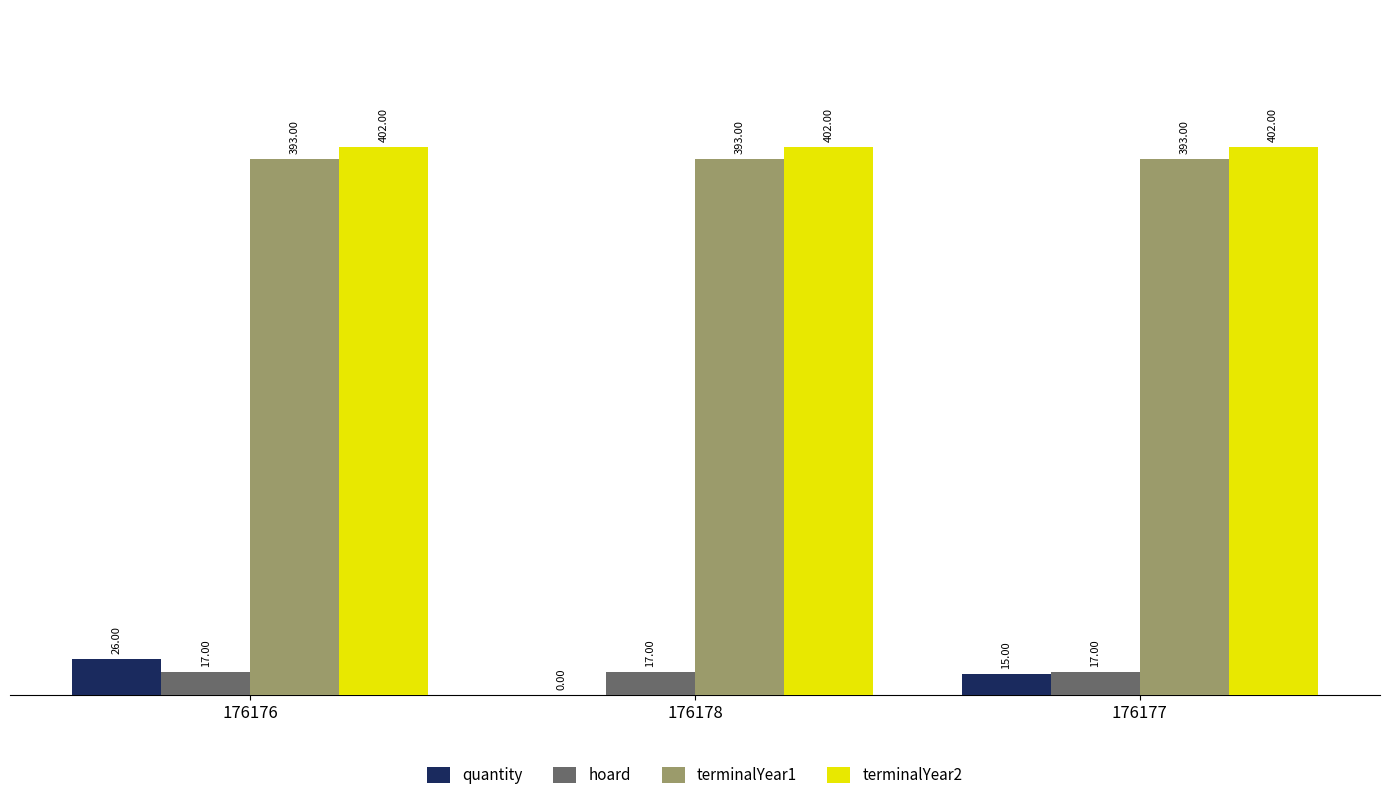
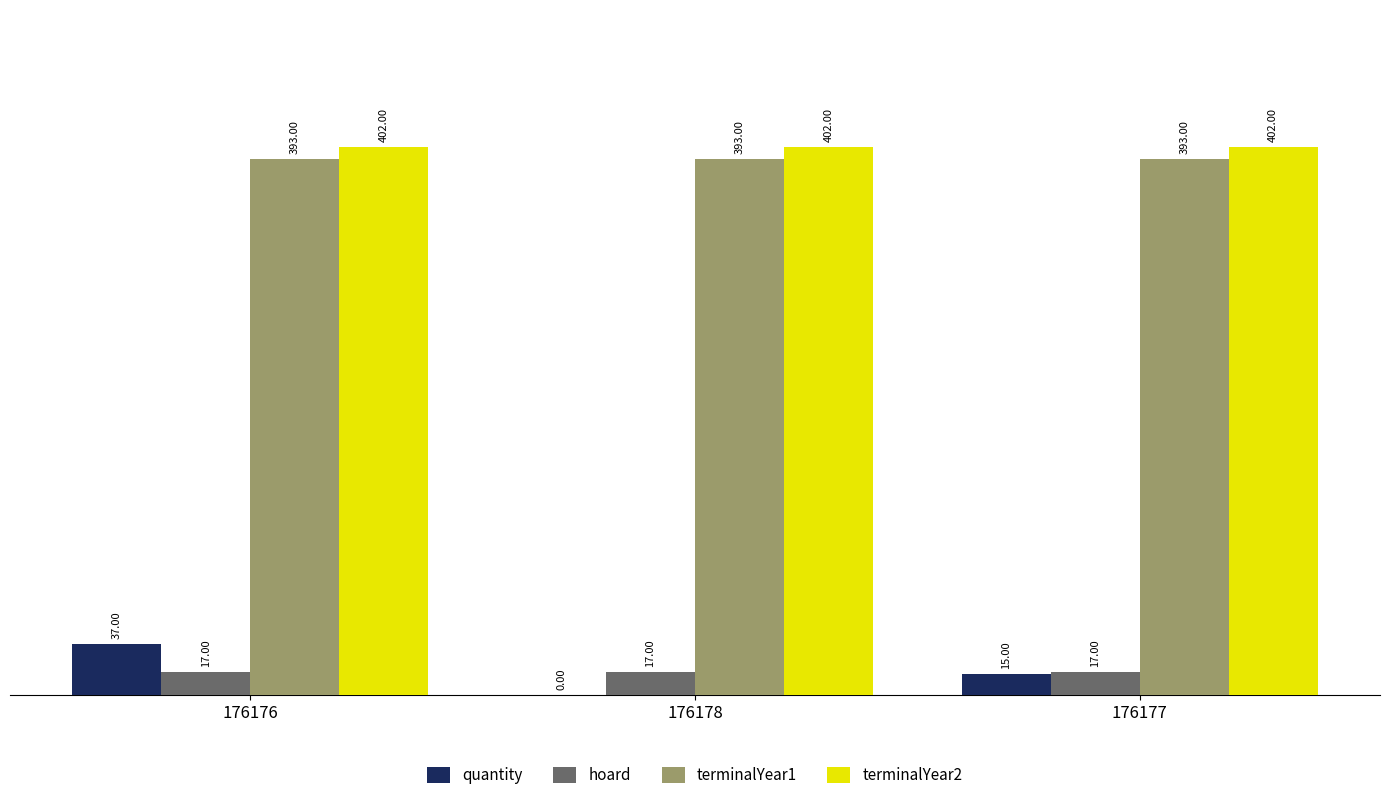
  {
    "quantity": {
-     "176176": 26.00,
+     "176176": 37.00,
      "176178": 0.00,
      "176177": 15.00
    },
    "hoard": {
      "176176": 17.00,
      "176178": 17.00,
      "176177": 17.00
    },
    "terminalYear1": {
      "176176": 393.00,
      "176178": 393.00,
      "176177": 393.00
    },
    "terminalYear2": {
      "176176": 402.00,
      "176178": 402.00,
      "176177": 402.00
    }
  }
